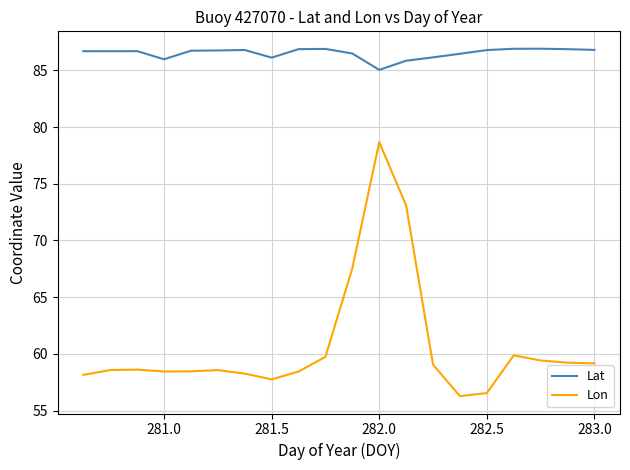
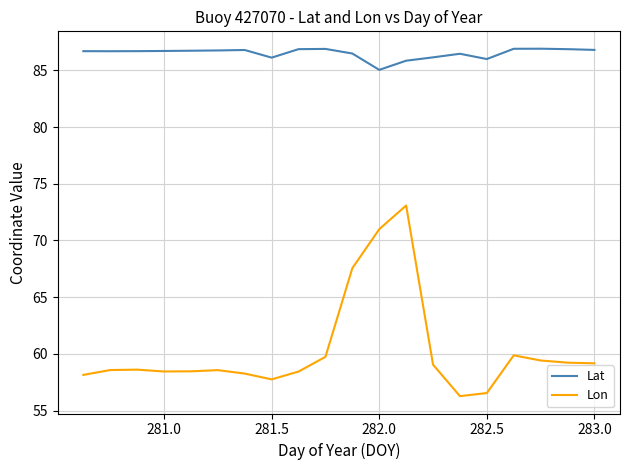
  {
    "Lat": {
-     "281.0": 86.0,
+     "281.0": 86.7,
      "281.5": 86.1,
      "282.0": 85.0,
-     "282.5": 86.8,
+     "282.5": 86.0,
      "283.0": 86.8
    },
    "Lon": {
      "281.0": 58.4,
      "281.5": 57.8,
-     "282.0": 78.7,
+     "282.0": 71.0,
      "282.5": 56.5,
      "283.0": 59.2
    }
  }
